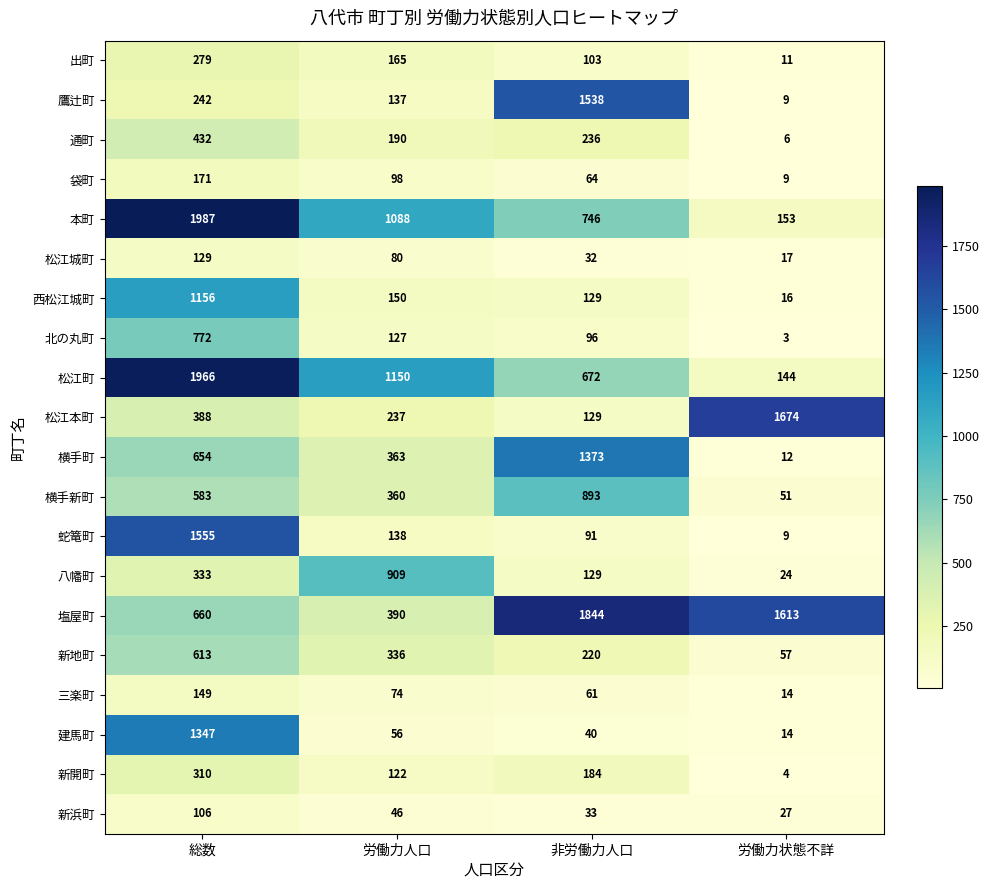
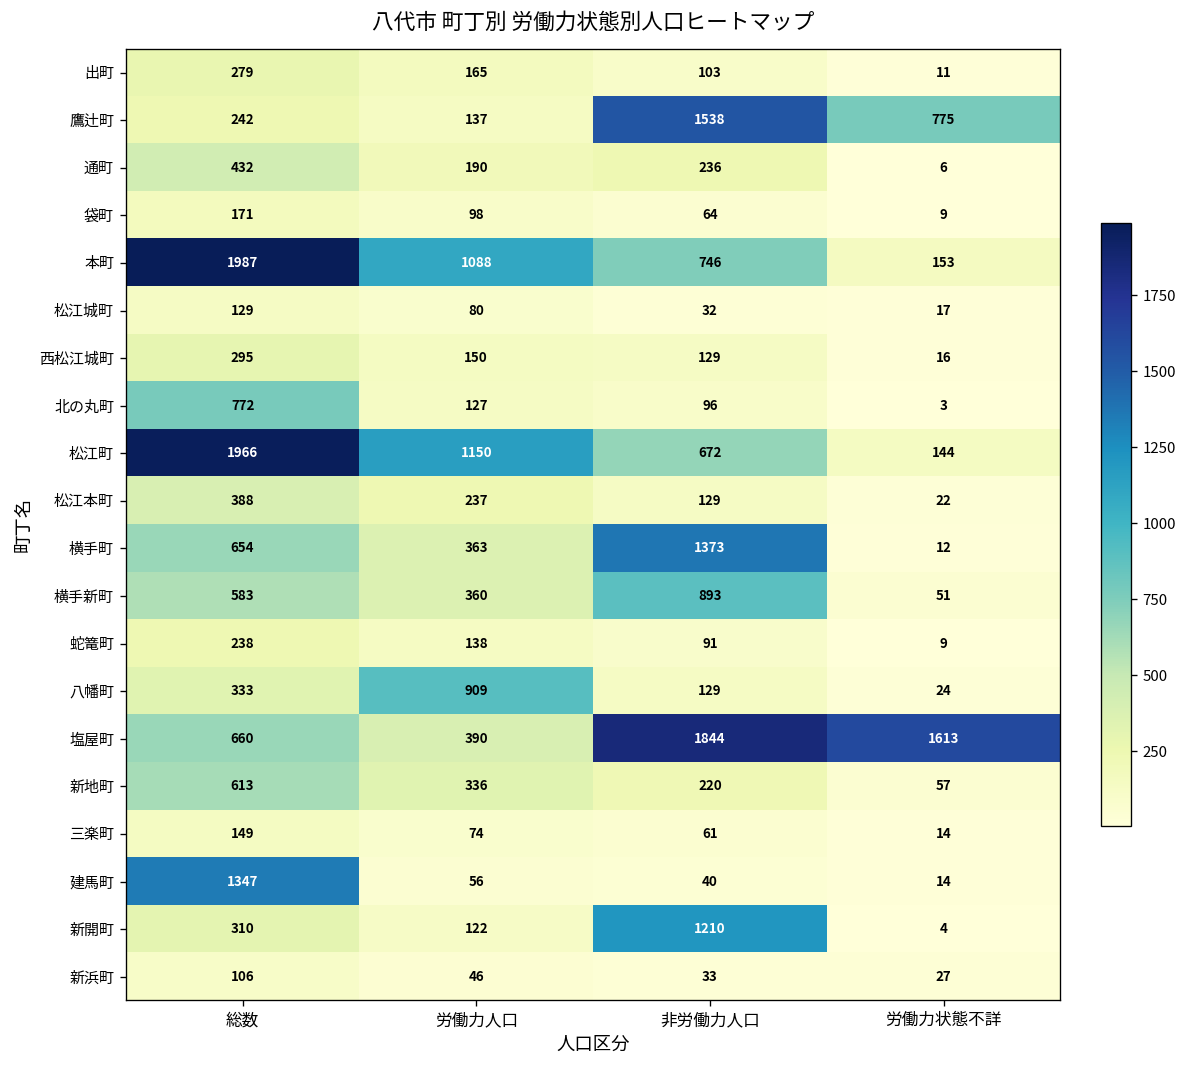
  {
    "出町": {
      "総数": 279,
      "労働力人口": 165,
      "非労働力人口": 103,
      "労働力状態不詳": 11
    },
    "鷹辻町": {
      "総数": 242,
      "労働力人口": 137,
      "非労働力人口": 1538,
-     "労働力状態不詳": 9
+     "労働力状態不詳": 775
    },
    "通町": {
      "総数": 432,
      "労働力人口": 190,
      "非労働力人口": 236,
      "労働力状態不詳": 6
    },
    "袋町": {
      "総数": 171,
      "労働力人口": 98,
      "非労働力人口": 64,
      "労働力状態不詳": 9
    },
    "本町": {
      "総数": 1987,
      "労働力人口": 1088,
      "非労働力人口": 746,
      "労働力状態不詳": 153
    },
    "松江城町": {
      "総数": 129,
      "労働力人口": 80,
      "非労働力人口": 32,
      "労働力状態不詳": 17
    },
    "西松江城町": {
-     "総数": 1156,
+     "総数": 295,
      "労働力人口": 150,
      "非労働力人口": 129,
      "労働力状態不詳": 16
    },
    "北の丸町": {
      "総数": 772,
      "労働力人口": 127,
      "非労働力人口": 96,
      "労働力状態不詳": 3
    },
    "松江町": {
      "総数": 1966,
      "労働力人口": 1150,
      "非労働力人口": 672,
      "労働力状態不詳": 144
    },
    "松江本町": {
      "総数": 388,
      "労働力人口": 237,
      "非労働力人口": 129,
-     "労働力状態不詳": 1674
+     "労働力状態不詳": 22
    },
    "横手町": {
      "総数": 654,
      "労働力人口": 363,
      "非労働力人口": 1373,
      "労働力状態不詳": 12
    },
    "横手新町": {
      "総数": 583,
      "労働力人口": 360,
      "非労働力人口": 893,
      "労働力状態不詳": 51
    },
    "蛇篭町": {
-     "総数": 1555,
+     "総数": 238,
      "労働力人口": 138,
      "非労働力人口": 91,
      "労働力状態不詳": 9
    },
    "八幡町": {
      "総数": 333,
      "労働力人口": 909,
      "非労働力人口": 129,
      "労働力状態不詳": 24
    },
    "塩屋町": {
      "総数": 660,
      "労働力人口": 390,
      "非労働力人口": 1844,
      "労働力状態不詳": 1613
    },
    "新地町": {
      "総数": 613,
      "労働力人口": 336,
      "非労働力人口": 220,
      "労働力状態不詳": 57
    },
    "三楽町": {
      "総数": 149,
      "労働力人口": 74,
      "非労働力人口": 61,
      "労働力状態不詳": 14
    },
    "建馬町": {
      "総数": 1347,
      "労働力人口": 56,
      "非労働力人口": 40,
      "労働力状態不詳": 14
    },
    "新開町": {
      "総数": 310,
      "労働力人口": 122,
-     "非労働力人口": 184,
+     "非労働力人口": 1210,
      "労働力状態不詳": 4
    },
    "新浜町": {
      "総数": 106,
      "労働力人口": 46,
      "非労働力人口": 33,
      "労働力状態不詳": 27
    }
  }
